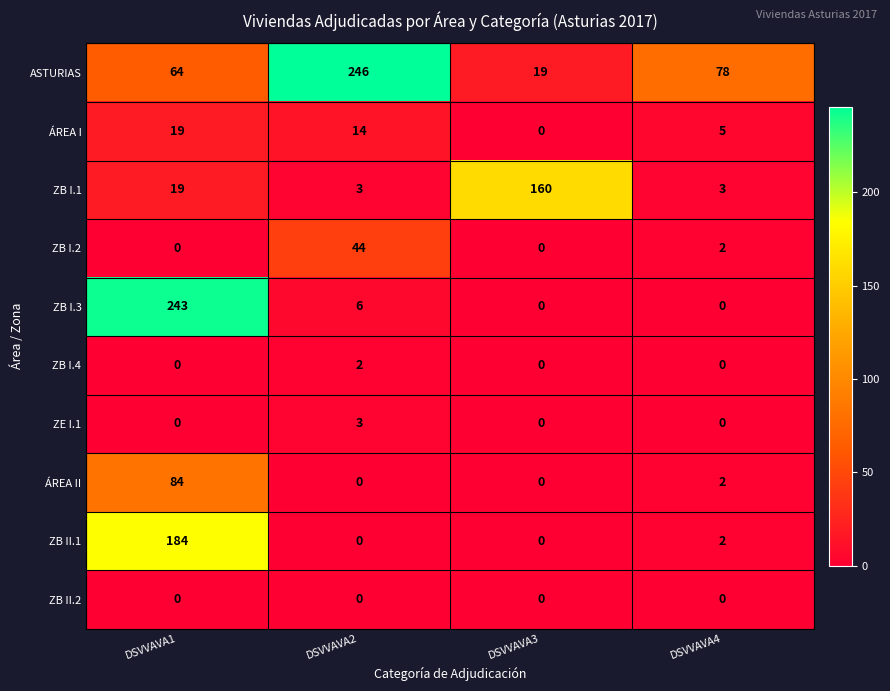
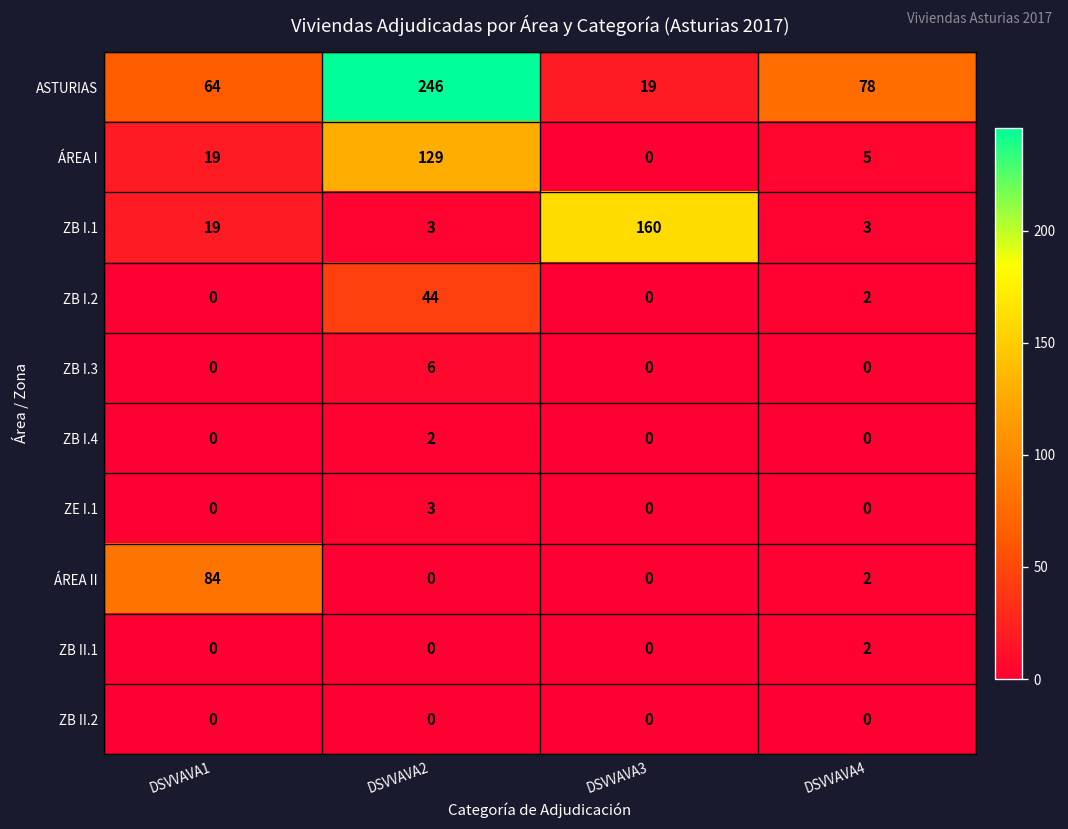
  {
    "ASTURIAS": {
      "DSVVAVA1": 64,
      "DSVVAVA2": 246,
      "DSVVAVA3": 19,
      "DSVVAVA4": 78
    },
    "ÁREA I": {
      "DSVVAVA1": 19,
-     "DSVVAVA2": 14,
+     "DSVVAVA2": 129,
      "DSVVAVA3": 0,
      "DSVVAVA4": 5
    },
    "ZB I.1": {
      "DSVVAVA1": 19,
      "DSVVAVA2": 3,
      "DSVVAVA3": 160,
      "DSVVAVA4": 3
    },
    "ZB I.2": {
      "DSVVAVA1": 0,
      "DSVVAVA2": 44,
      "DSVVAVA3": 0,
      "DSVVAVA4": 2
    },
    "ZB I.3": {
-     "DSVVAVA1": 243,
+     "DSVVAVA1": 0,
      "DSVVAVA2": 6,
      "DSVVAVA3": 0,
      "DSVVAVA4": 0
    },
    "ZB I.4": {
      "DSVVAVA1": 0,
      "DSVVAVA2": 2,
      "DSVVAVA3": 0,
      "DSVVAVA4": 0
    },
    "ZE I.1": {
      "DSVVAVA1": 0,
      "DSVVAVA2": 3,
      "DSVVAVA3": 0,
      "DSVVAVA4": 0
    },
    "ÁREA II": {
      "DSVVAVA1": 84,
      "DSVVAVA2": 0,
      "DSVVAVA3": 0,
      "DSVVAVA4": 2
    },
    "ZB II.1": {
-     "DSVVAVA1": 184,
+     "DSVVAVA1": 0,
      "DSVVAVA2": 0,
      "DSVVAVA3": 0,
      "DSVVAVA4": 2
    },
    "ZB II.2": {
      "DSVVAVA1": 0,
      "DSVVAVA2": 0,
      "DSVVAVA3": 0,
      "DSVVAVA4": 0
    }
  }
